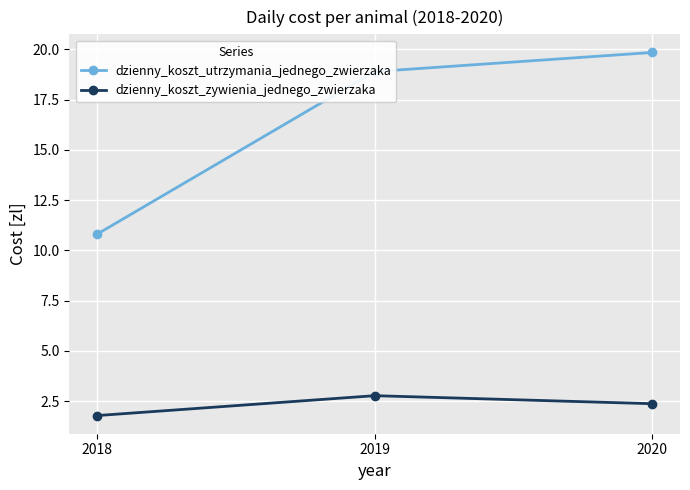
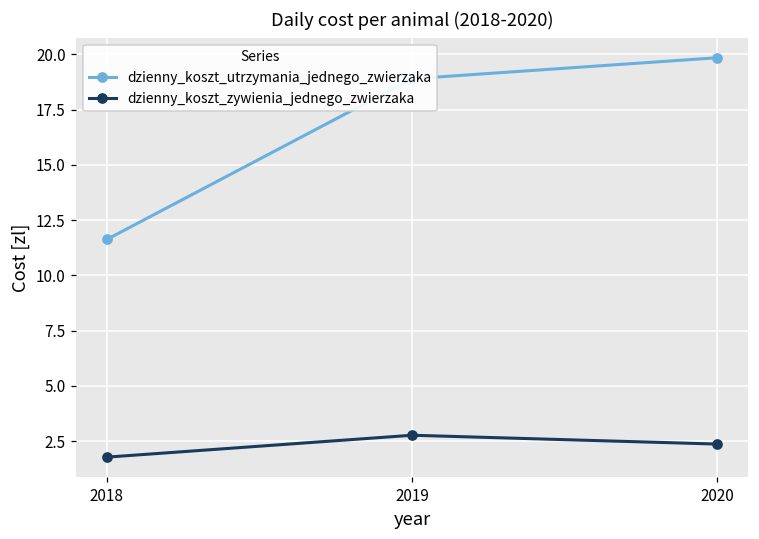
  {
    "dzienny_koszt_utrzymania_jednego_zwierzaka": {
-     "2018": 10.8,
+     "2018": 11.6,
      "2020": 19.9
    },
    "dzienny_koszt_zywienia_jednego_zwierzaka": {
      "2018": 1.8,
      "2019": 2.8,
      "2020": 2.4
    }
  }
